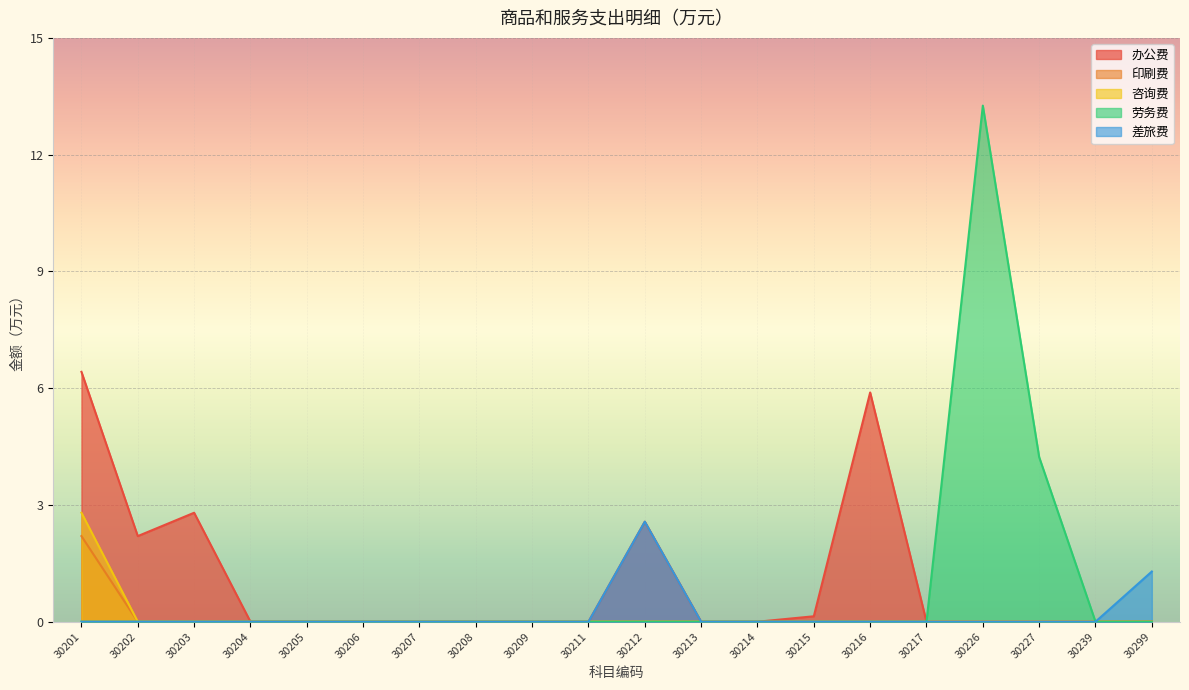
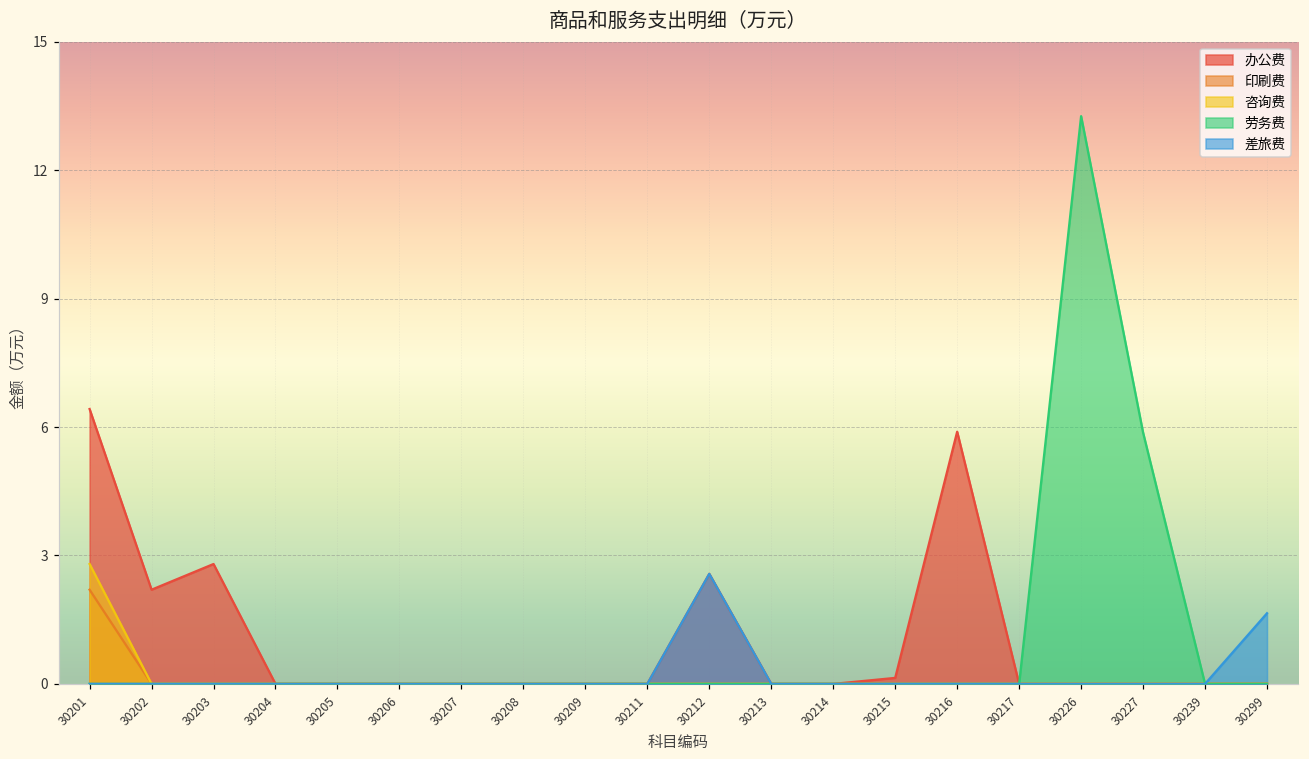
  {
    "咨询费": {
      "30201": 2.8
    },
    "劳务费": {
      "30226": 13.3,
-     "30227": 4.2
+     "30227": 5.9
    },
    "差旅费": {
-     "30299": 1.3
+     "30299": 1.7
    }
  }
